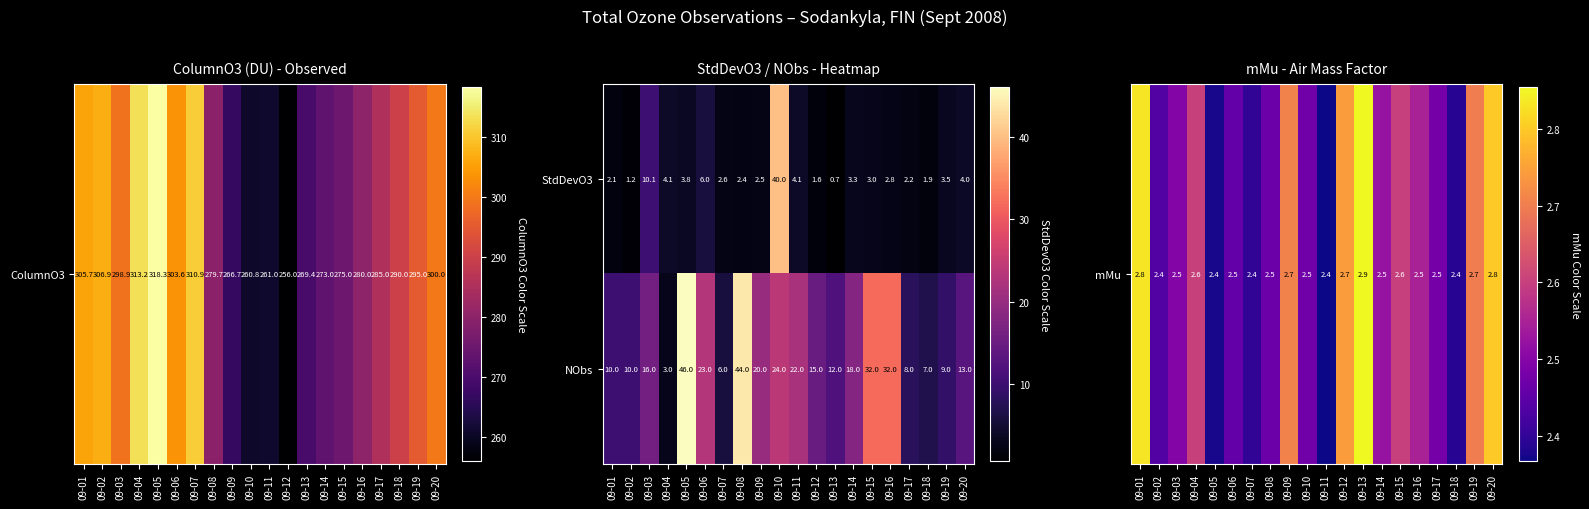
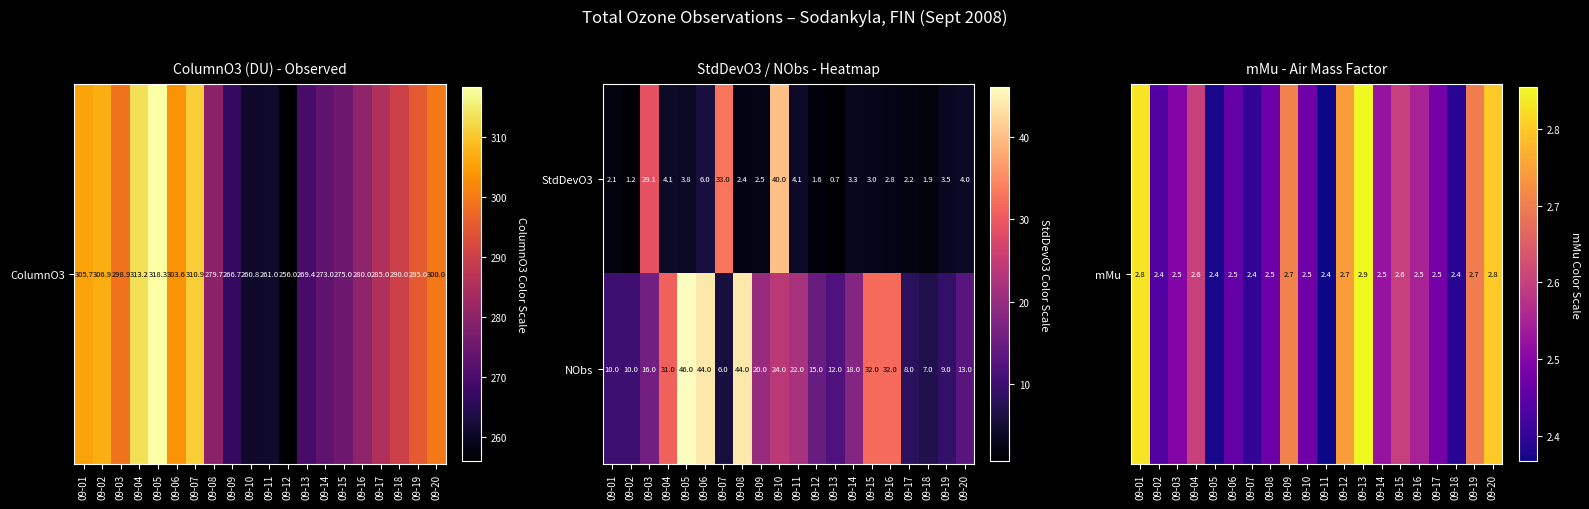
  {
    "StdDevO3": {
      "09-01": 2.1,
      "09-02": 1.2,
-     "09-03": 10.1,
+     "09-03": 29.1,
      "09-04": 4.1,
      "09-05": 3.8,
      "09-06": 6.0,
-     "09-07": 2.6,
+     "09-07": 33.0,
      "09-08": 2.4,
      "09-09": 2.5,
      "09-10": 40.0,
      "09-11": 4.1,
      "09-12": 1.6,
      "09-13": 0.7,
      "09-14": 3.3,
      "09-15": 3.0,
      "09-16": 2.8,
      "09-17": 2.2,
      "09-18": 1.9,
      "09-19": 3.5,
      "09-20": 4.0
    },
    "NObs": {
      "09-01": 10.0,
      "09-02": 10.0,
      "09-03": 16.0,
-     "09-04": 3.0,
+     "09-04": 31.0,
      "09-05": 46.0,
-     "09-06": 23.0,
+     "09-06": 44.0,
      "09-07": 6.0,
      "09-08": 44.0,
      "09-09": 20.0,
      "09-10": 24.0,
      "09-11": 22.0,
      "09-12": 15.0,
      "09-13": 12.0,
      "09-14": 18.0,
      "09-15": 32.0,
      "09-16": 32.0,
      "09-17": 8.0,
      "09-18": 7.0,
      "09-19": 9.0,
      "09-20": 13.0
    }
  }
